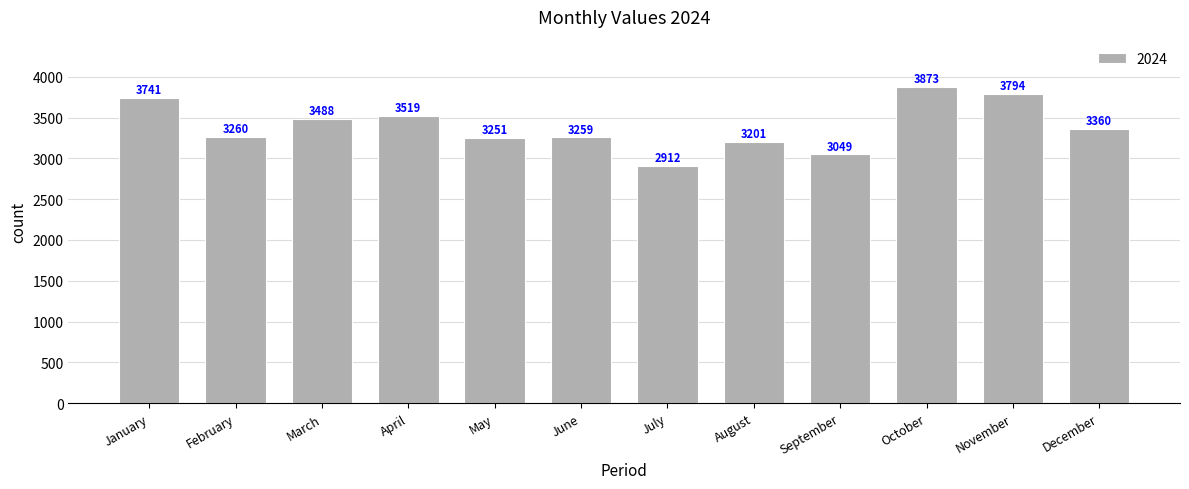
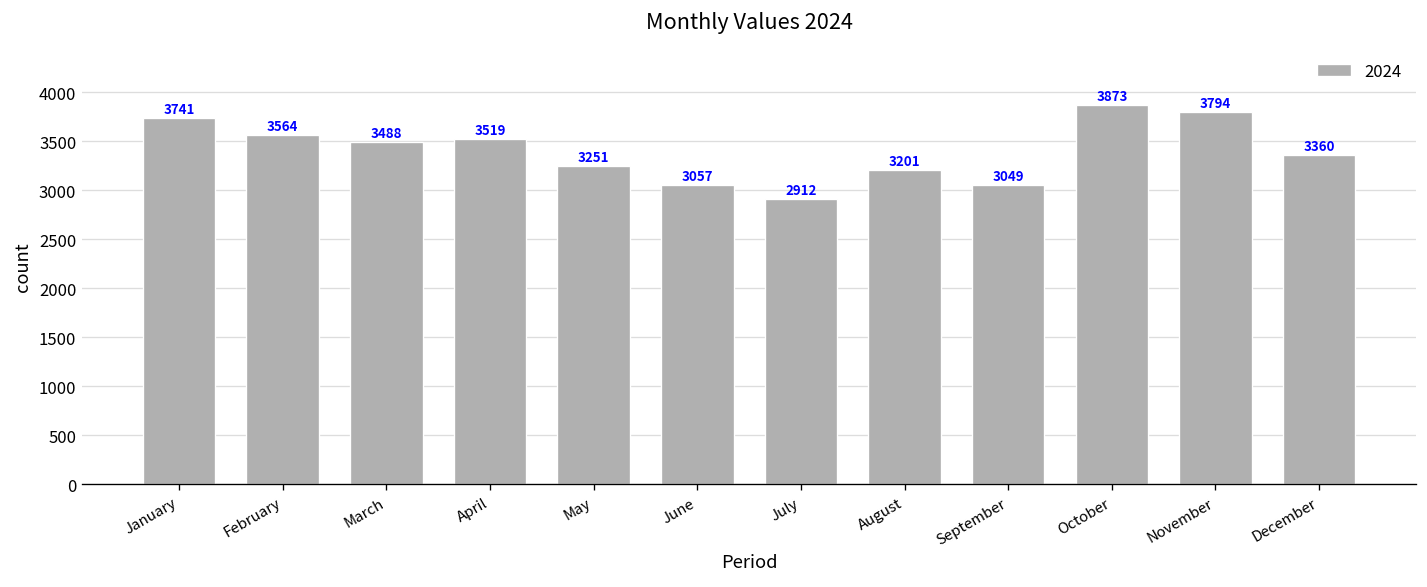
  {
    "January": 3741,
-   "February": 3260,
+   "February": 3564,
    "March": 3488,
    "April": 3519,
-   "June": 3259,
+   "June": 3057,
    "July": 2912,
    "September": 3049,
    "October": 3873,
    "November": 3794,
    "December": 3360
  }
